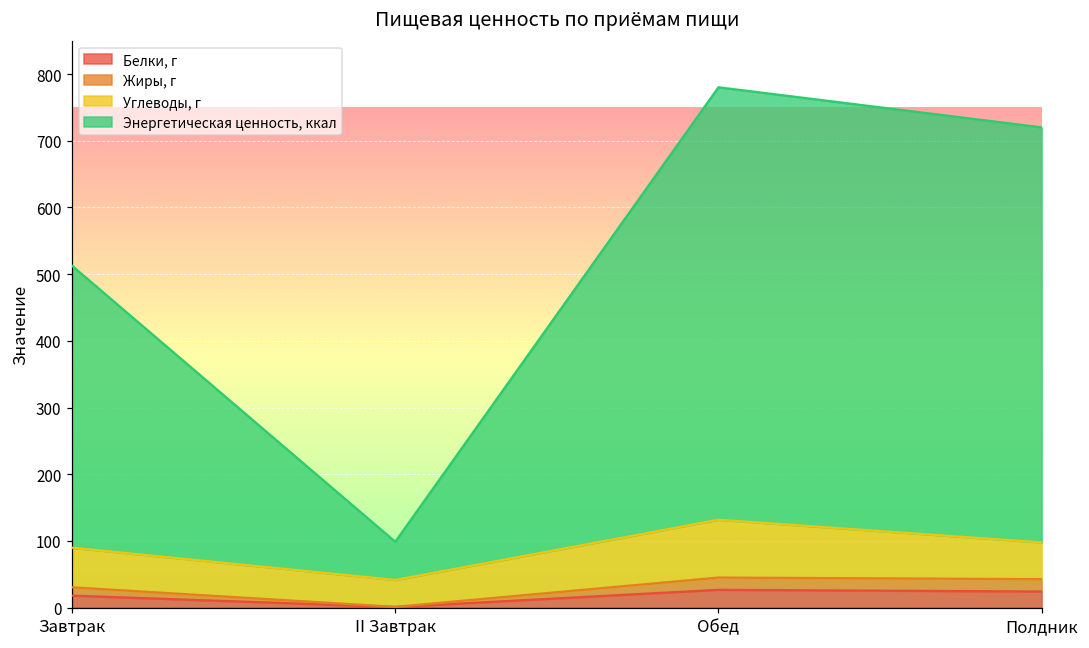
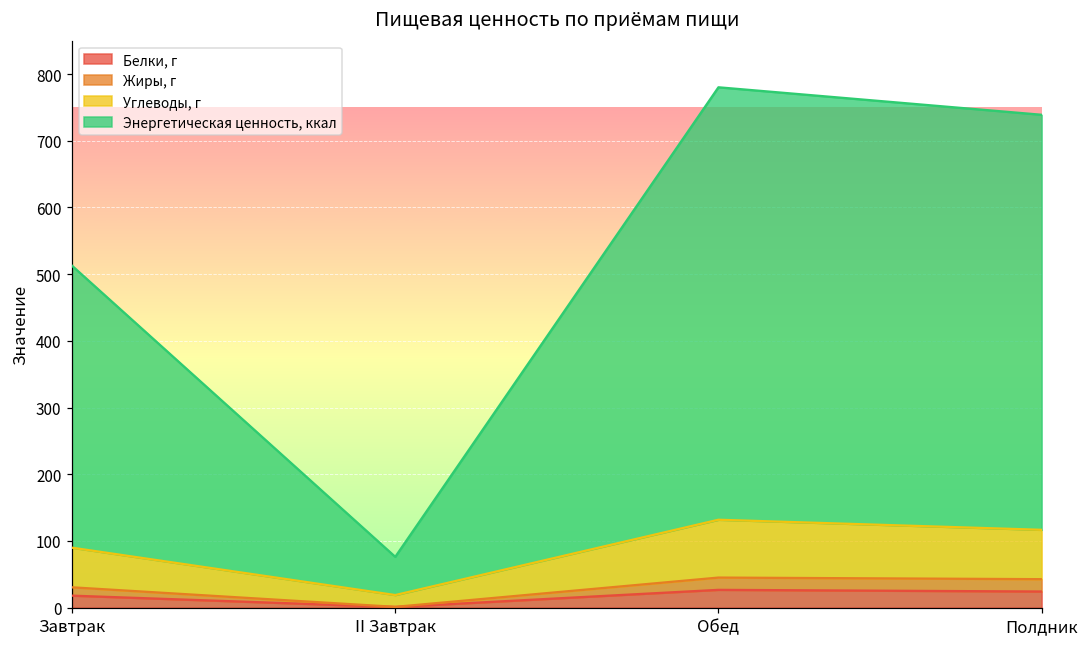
  {
    "Углеводы, г": {
      "Завтрак": 60,
-     "II Завтрак": 40,
+     "II Завтрак": 20,
      "Обед": 90,
-     "Полдник": 60
+     "Полдник": 70
    },
    "Энергетическая ценность, ккал": {
      "Завтрак": 420,
      "II Завтрак": 60,
      "Обед": 650,
      "Полдник": 620
    }
  }
